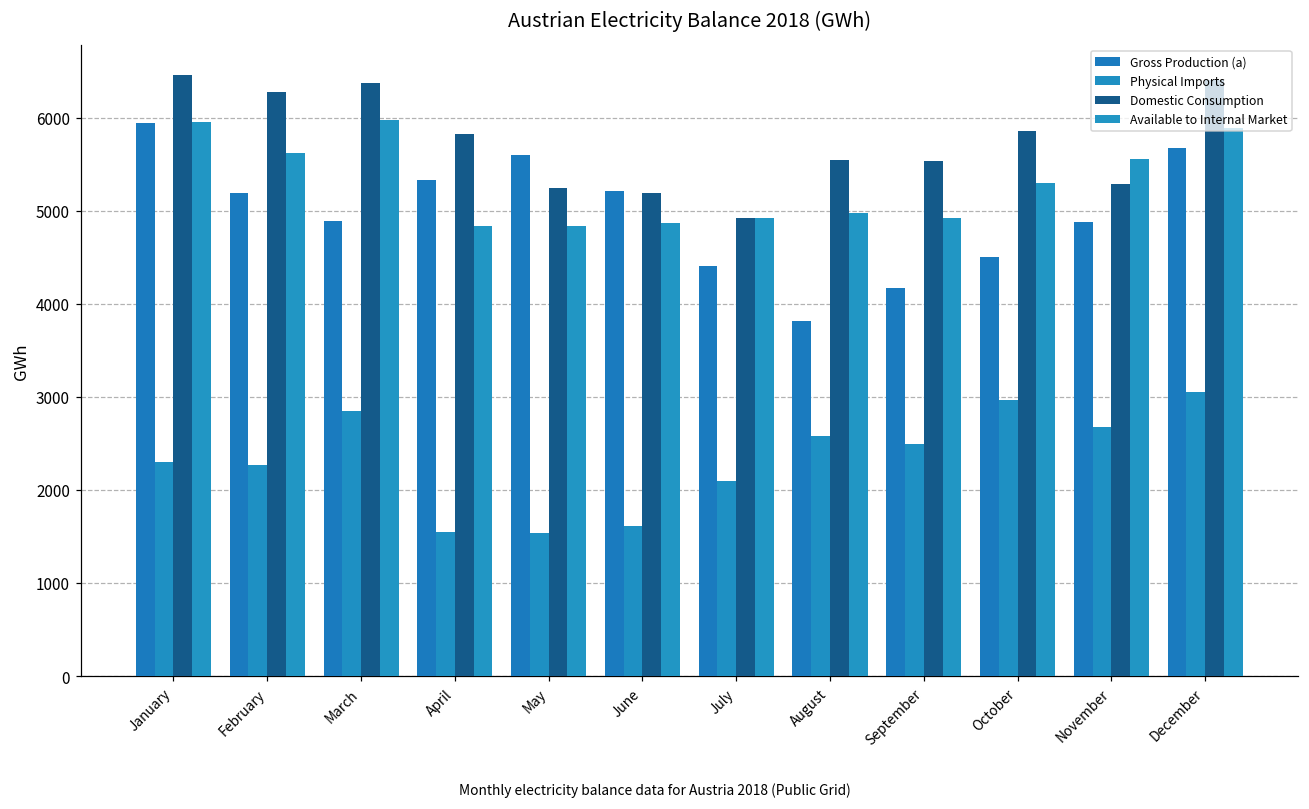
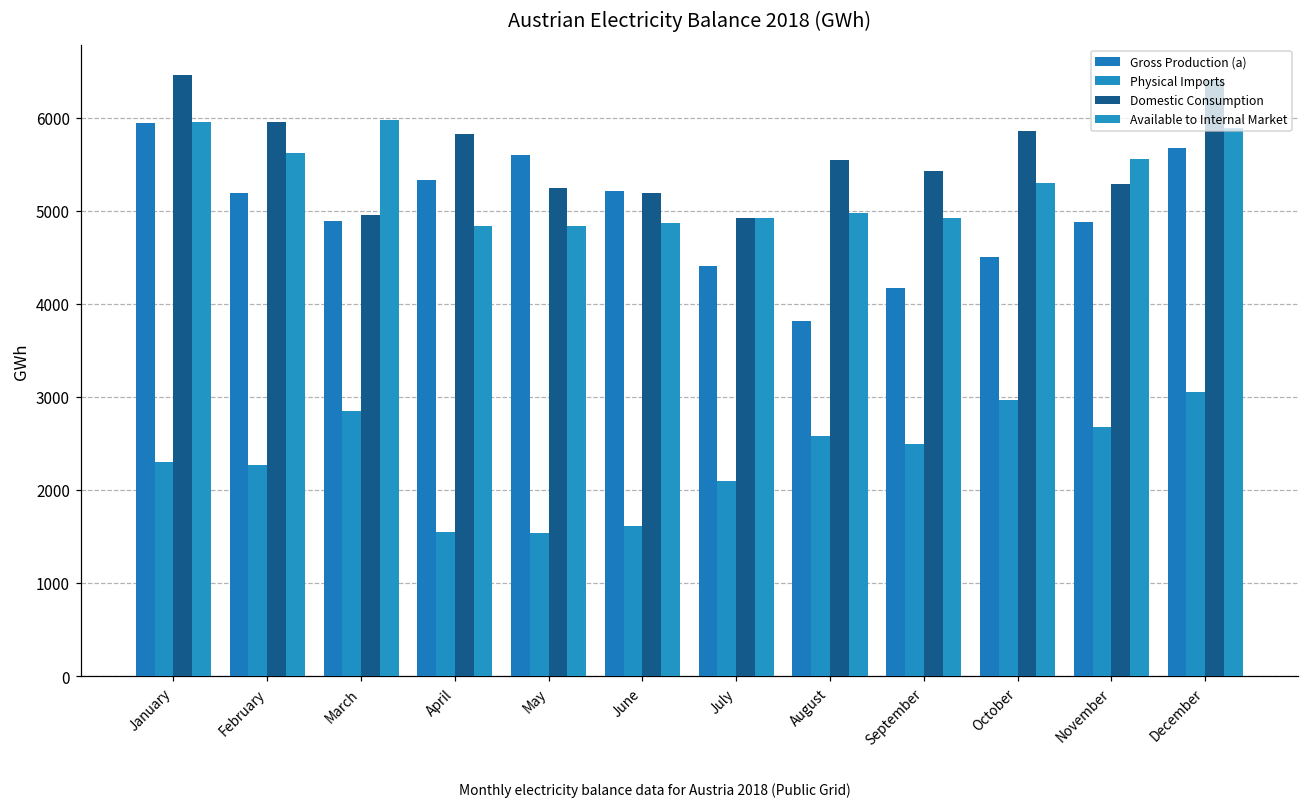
  {
    "Domestic Consumption": {
      "January": 6500,
-     "February": 6300,
-     "March": 6400,
+     "February": 6000,
+     "March": 5000,
      "April": 5800,
      "May": 5300,
      "June": 5200,
      "July": 4900,
      "August": 5600,
-     "September": 5500,
+     "September": 5400,
      "October": 5900,
      "November": 5300
    }
  }
